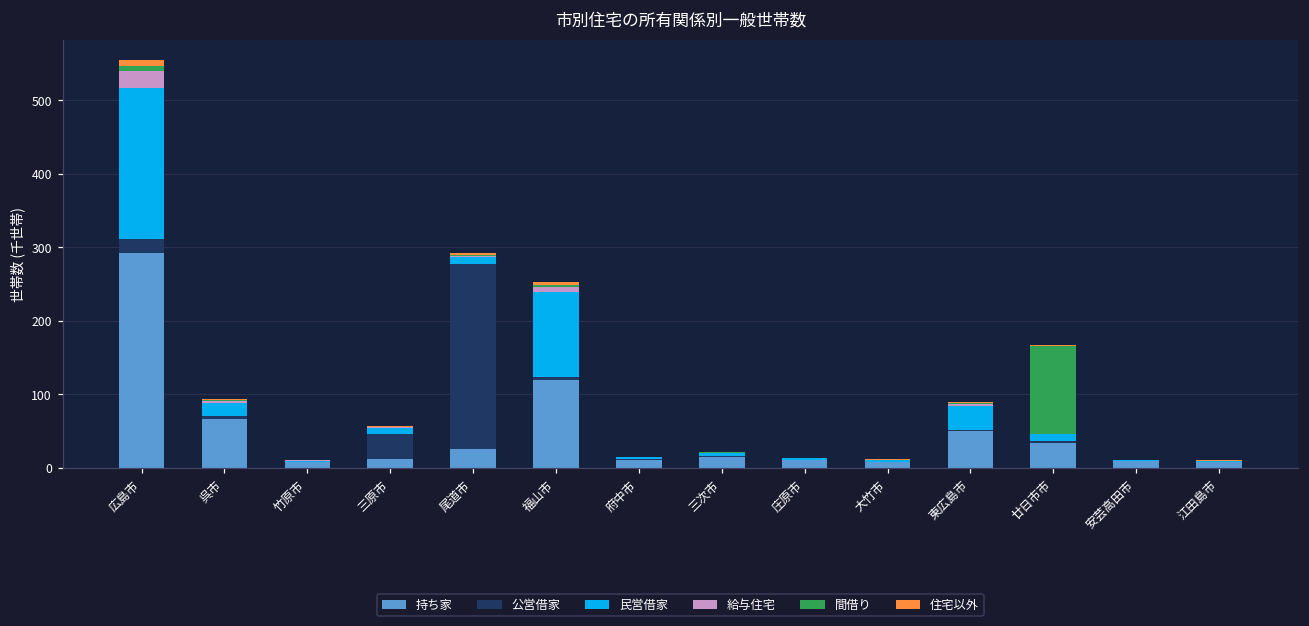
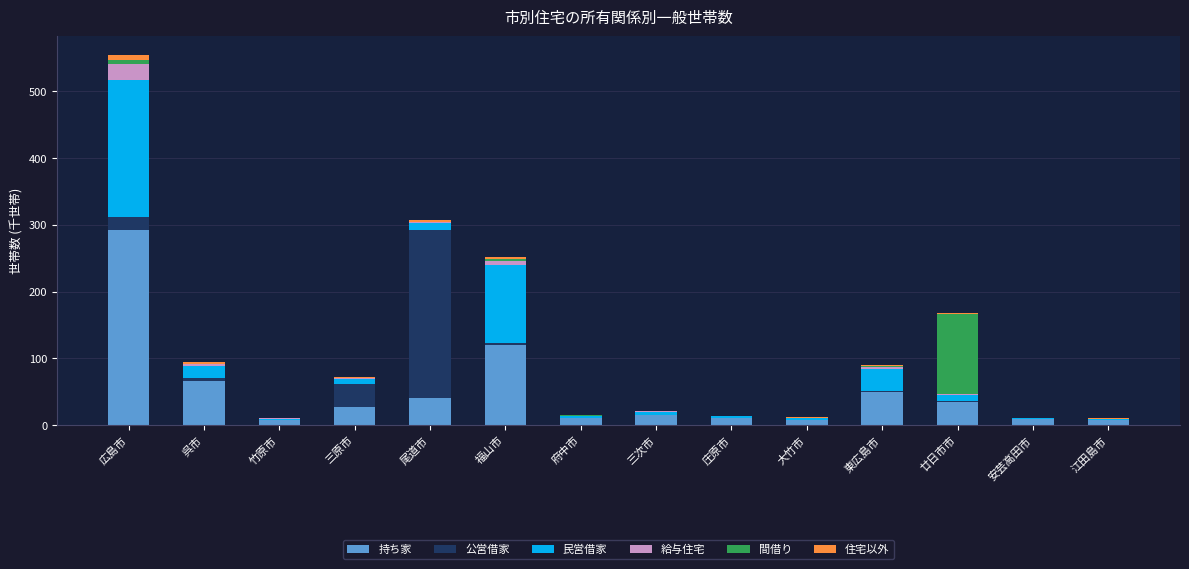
  {
    "持ち家": {
      "広島市": 290,
      "呉市": 70,
      "竹原市": 10,
-     "三原市": 10,
-     "尾道市": 30,
+     "三原市": 30,
+     "尾道市": 40,
      "福山市": 120,
      "府中市": 10,
      "三次市": 10,
      "庄原市": 10,
      "大竹市": 10,
      "東広島市": 50,
      "廿日市市": 30,
      "安芸高田市": 10,
      "江田島市": 10
    },
    "公営借家": {
      "広島市": 20,
      "三原市": 30,
      "尾道市": 250
    },
    "民営借家": {
      "広島市": 210,
      "呉市": 20,
      "三原市": 10,
      "尾道市": 10,
      "福山市": 120,
      "三次市": 0,
      "東広島市": 30,
      "廿日市市": 10
    },
    "給与住宅": {
      "広島市": 20,
      "福山市": 10
    },
    "間借り": {
      "広島市": 10,
      "廿日市市": 120
    },
    "住宅以外": {
      "広島市": 10,
      "福山市": 0
    }
  }
